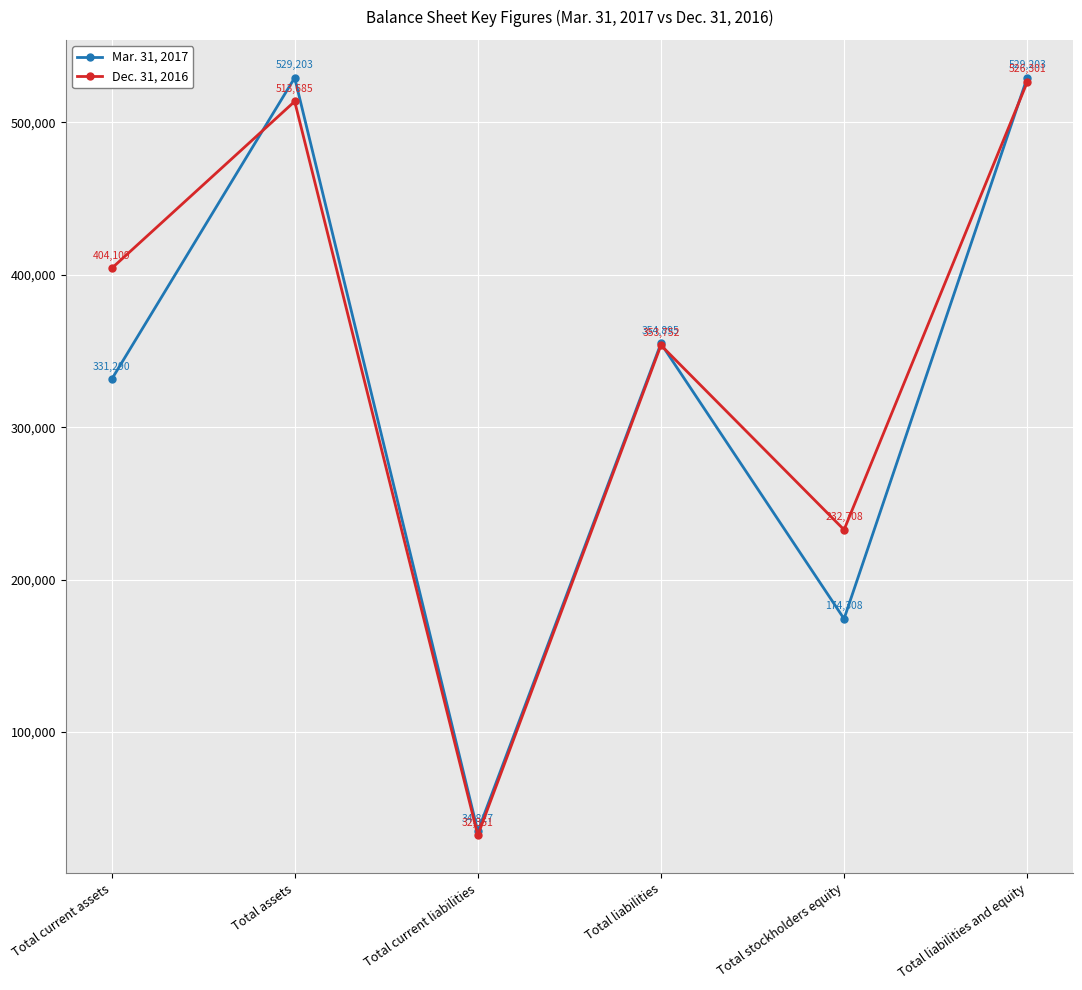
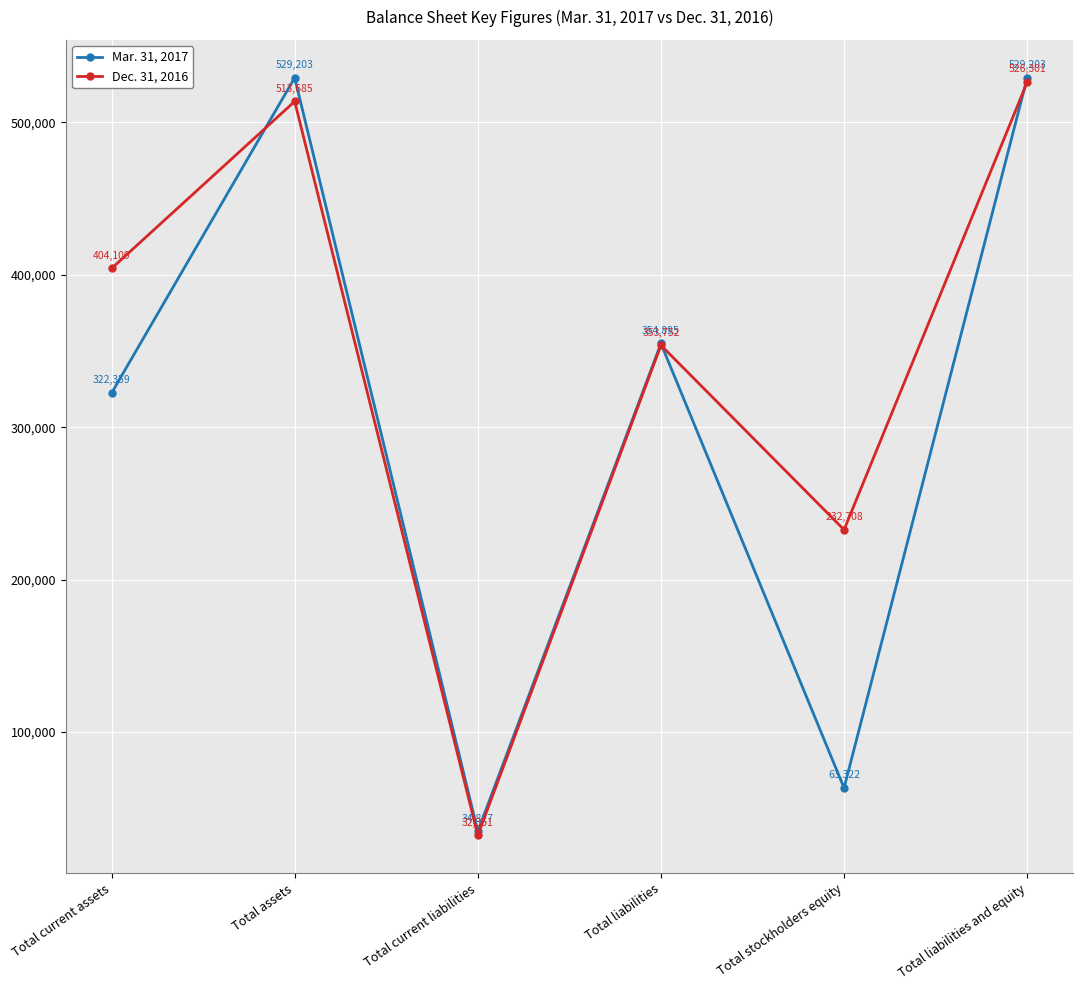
  {
    "Mar. 31, 2017": {
-     "Total current assets": "331,290",
+     "Total current assets": "322,359",
      "Total assets": "529,203",
-     "Total stockholders equity": "174,308"
+     "Total stockholders equity": "63,322"
    },
    "Dec. 31, 2016": {
      "Total current assets": "404,109",
      "Total assets": "513,685",
      "Total stockholders equity": "232,708"
    }
  }
